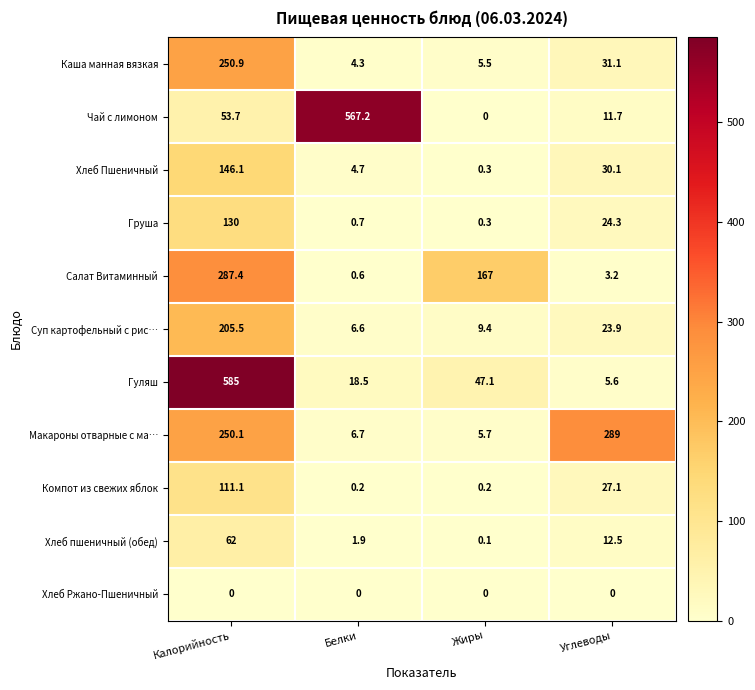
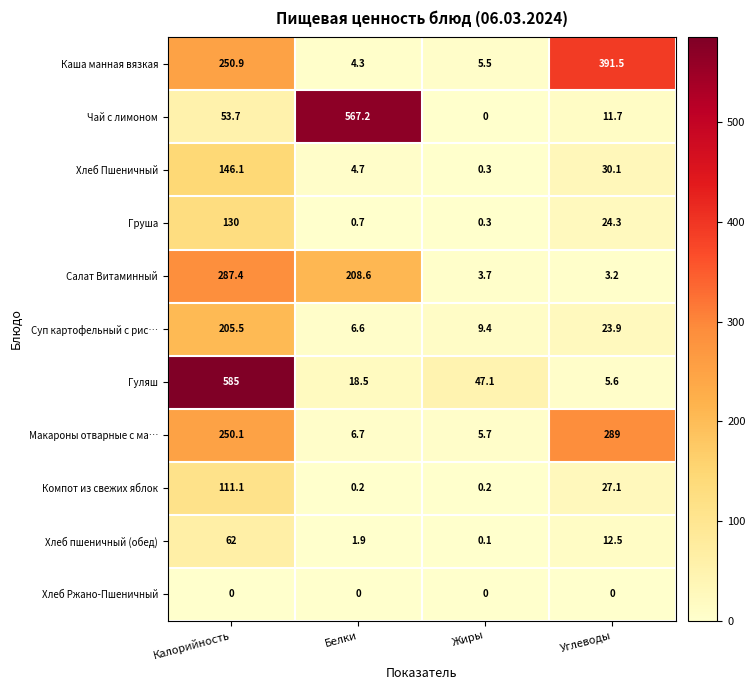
  {
    "Каша манная вязкая": {
      "Калорийность": 250.9,
      "Белки": 4.3,
      "Жиры": 5.5,
-     "Углеводы": 31.1
+     "Углеводы": 391.5
    },
    "Чай с лимоном": {
      "Калорийность": 53.7,
      "Белки": 567.2,
      "Жиры": 0,
      "Углеводы": 11.7
    },
    "Хлеб Пшеничный": {
      "Калорийность": 146.1,
      "Белки": 4.7,
      "Жиры": 0.3,
      "Углеводы": 30.1
    },
    "Груша": {
      "Калорийность": 130,
      "Белки": 0.7,
      "Жиры": 0.3,
      "Углеводы": 24.3
    },
    "Салат Витаминный": {
      "Калорийность": 287.4,
-     "Белки": 0.6,
-     "Жиры": 167,
+     "Белки": 208.6,
+     "Жиры": 3.7,
      "Углеводы": 3.2
    },
    "Суп картофельный с рис…": {
      "Калорийность": 205.5,
      "Белки": 6.6,
      "Жиры": 9.4,
      "Углеводы": 23.9
    },
    "Гуляш": {
      "Калорийность": 585,
      "Белки": 18.5,
      "Жиры": 47.1,
      "Углеводы": 5.6
    },
    "Макароны отварные с ма…": {
      "Калорийность": 250.1,
      "Белки": 6.7,
      "Жиры": 5.7,
      "Углеводы": 289
    },
    "Компот из свежих яблок": {
      "Калорийность": 111.1,
      "Белки": 0.2,
      "Жиры": 0.2,
      "Углеводы": 27.1
    },
    "Хлеб пшеничный (обед)": {
      "Калорийность": 62,
      "Белки": 1.9,
      "Жиры": 0.1,
      "Углеводы": 12.5
    },
    "Хлеб Ржано-Пшеничный": {
      "Калорийность": 0,
      "Белки": 0,
      "Жиры": 0,
      "Углеводы": 0
    }
  }
